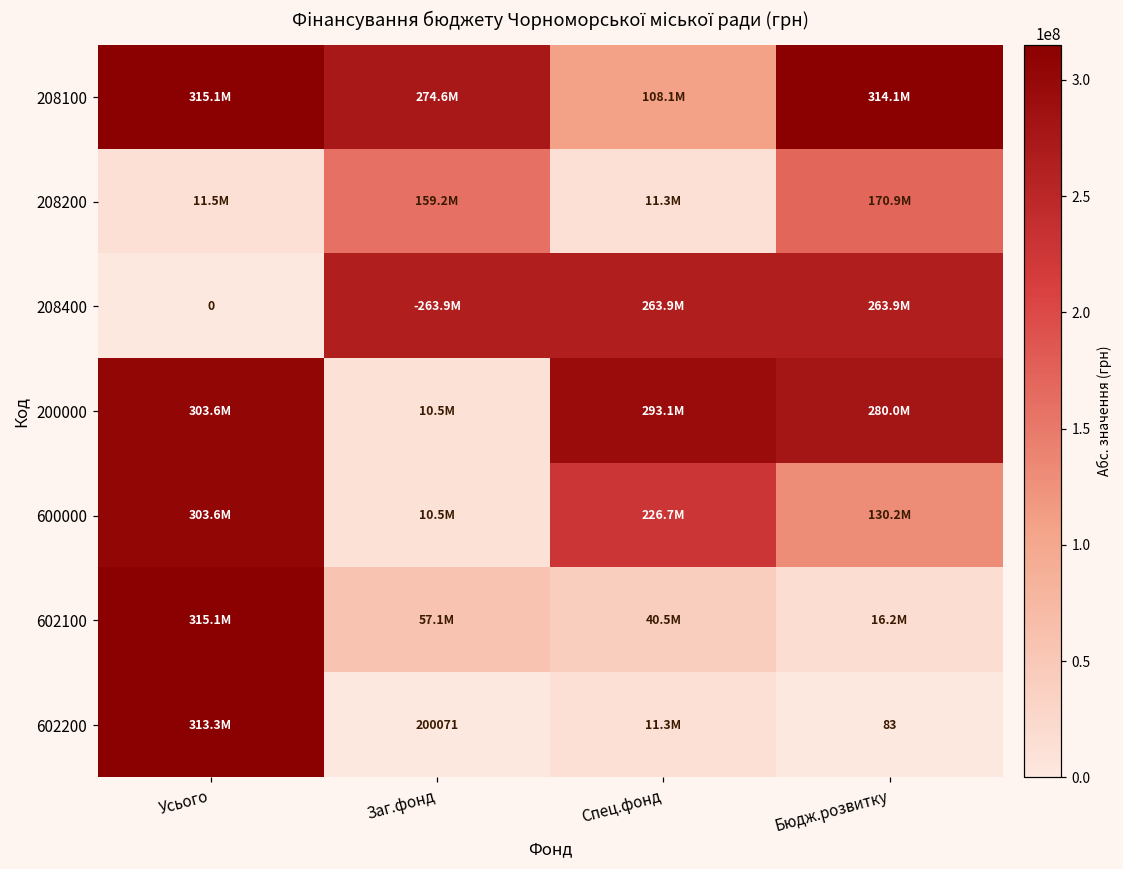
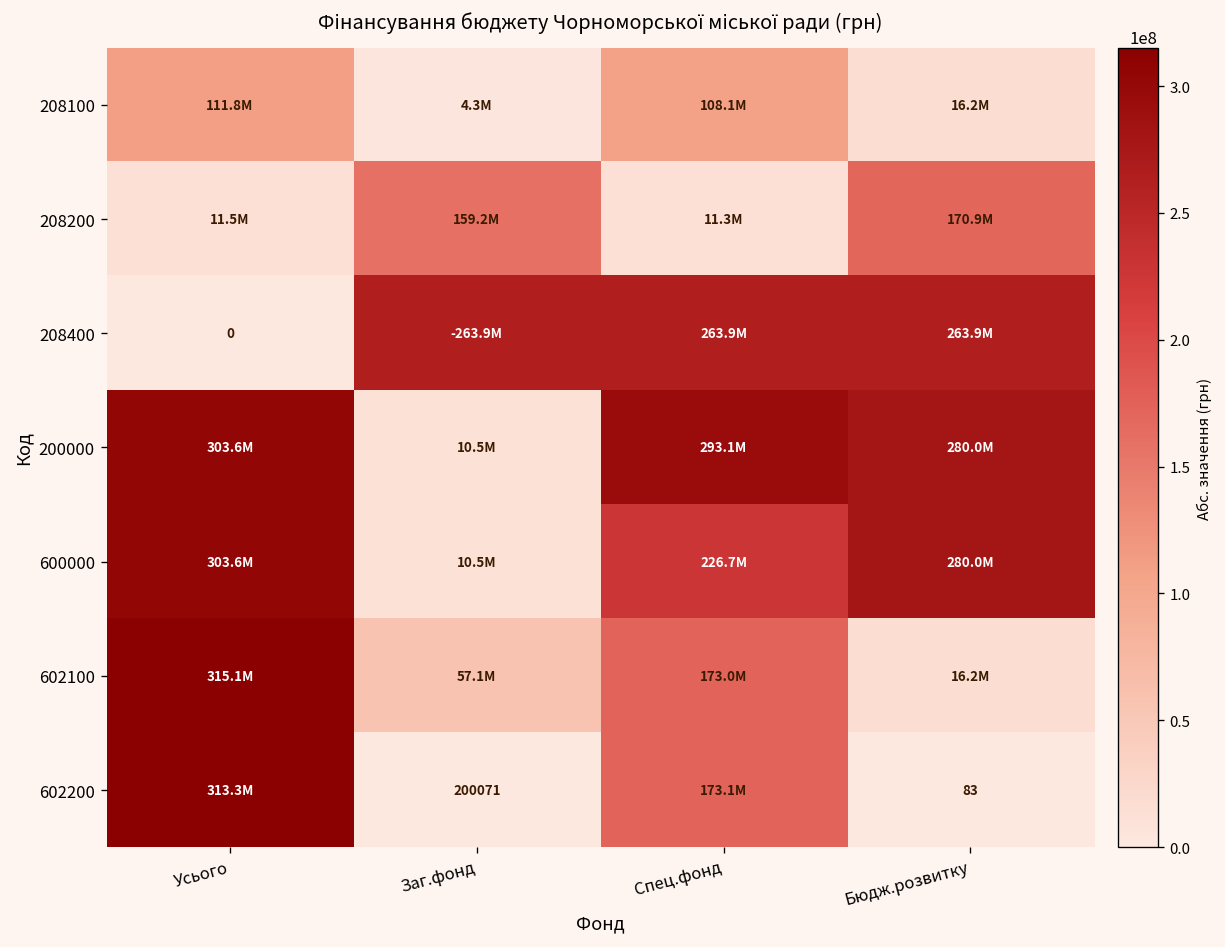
  {
    "208100": {
-     "Усього": "315.1M",
-     "Заг.фонд": "274.6M",
+     "Усього": "111.8M",
+     "Заг.фонд": "4.3M",
      "Спец.фонд": "108.1M",
-     "Бюдж.розвитку": "314.1M"
+     "Бюдж.розвитку": "16.2M"
    },
    "208200": {
      "Усього": "11.5M",
      "Заг.фонд": "159.2M",
      "Спец.фонд": "11.3M",
      "Бюдж.розвитку": "170.9M"
    },
    "208400": {
      "Усього": "0",
      "Заг.фонд": "-263.9M",
      "Спец.фонд": "263.9M",
      "Бюдж.розвитку": "263.9M"
    },
    "200000": {
      "Усього": "303.6M",
      "Заг.фонд": "10.5M",
      "Спец.фонд": "293.1M",
      "Бюдж.розвитку": "280.0M"
    },
    "600000": {
      "Усього": "303.6M",
      "Заг.фонд": "10.5M",
      "Спец.фонд": "226.7M",
-     "Бюдж.розвитку": "130.2M"
+     "Бюдж.розвитку": "280.0M"
    },
    "602100": {
      "Усього": "315.1M",
      "Заг.фонд": "57.1M",
-     "Спец.фонд": "40.5M",
+     "Спец.фонд": "173.0M",
      "Бюдж.розвитку": "16.2M"
    },
    "602200": {
      "Усього": "313.3M",
      "Заг.фонд": "200071",
-     "Спец.фонд": "11.3M",
+     "Спец.фонд": "173.1M",
      "Бюдж.розвитку": "83"
    }
  }
